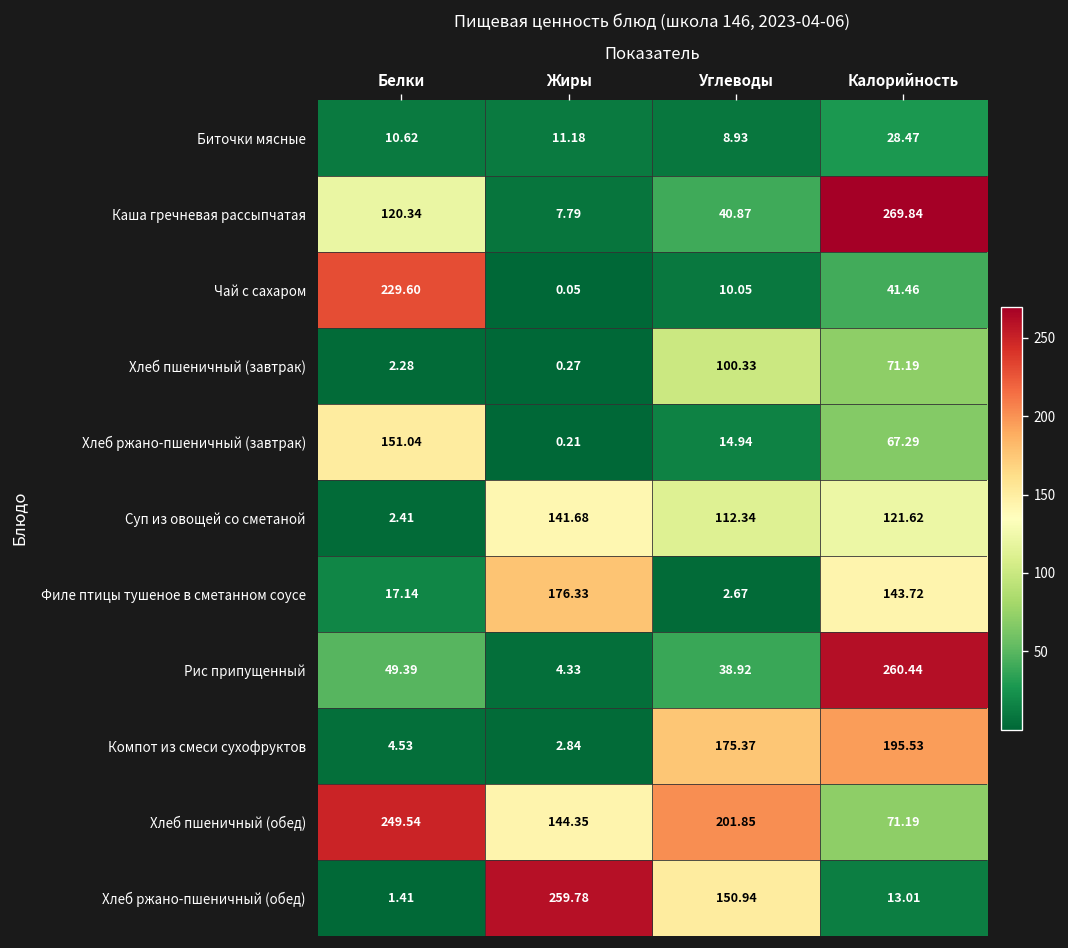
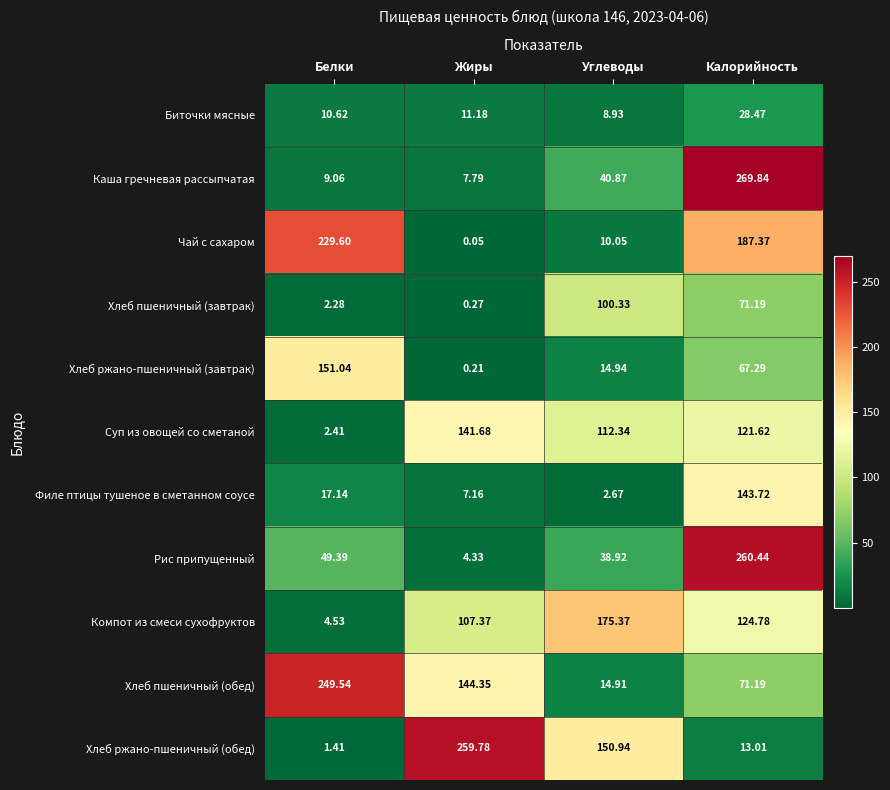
  {
    "Биточки мясные": {
      "Белки": 10.62,
      "Жиры": 11.18,
      "Углеводы": 8.93,
      "Калорийность": 28.47
    },
    "Каша гречневая рассыпчатая": {
-     "Белки": 120.34,
+     "Белки": 9.06,
      "Жиры": 7.79,
      "Углеводы": 40.87,
      "Калорийность": 269.84
    },
    "Чай с сахаром": {
      "Белки": 229.60,
      "Жиры": 0.05,
      "Углеводы": 10.05,
-     "Калорийность": 41.46
+     "Калорийность": 187.37
    },
    "Хлеб пшеничный (завтрак)": {
      "Белки": 2.28,
      "Жиры": 0.27,
      "Углеводы": 100.33,
      "Калорийность": 71.19
    },
    "Хлеб ржано-пшеничный (завтрак)": {
      "Белки": 151.04,
      "Жиры": 0.21,
      "Углеводы": 14.94,
      "Калорийность": 67.29
    },
    "Суп из овощей со сметаной": {
      "Белки": 2.41,
      "Жиры": 141.68,
      "Углеводы": 112.34,
      "Калорийность": 121.62
    },
    "Филе птицы тушеное в сметанном соусе": {
      "Белки": 17.14,
-     "Жиры": 176.33,
+     "Жиры": 7.16,
      "Углеводы": 2.67,
      "Калорийность": 143.72
    },
    "Рис припущенный": {
      "Белки": 49.39,
      "Жиры": 4.33,
      "Углеводы": 38.92,
      "Калорийность": 260.44
    },
    "Компот из смеси сухофруктов": {
      "Белки": 4.53,
-     "Жиры": 2.84,
+     "Жиры": 107.37,
      "Углеводы": 175.37,
-     "Калорийность": 195.53
+     "Калорийность": 124.78
    },
    "Хлеб пшеничный (обед)": {
      "Белки": 249.54,
      "Жиры": 144.35,
-     "Углеводы": 201.85,
+     "Углеводы": 14.91,
      "Калорийность": 71.19
    },
    "Хлеб ржано-пшеничный (обед)": {
      "Белки": 1.41,
      "Жиры": 259.78,
      "Углеводы": 150.94,
      "Калорийность": 13.01
    }
  }
